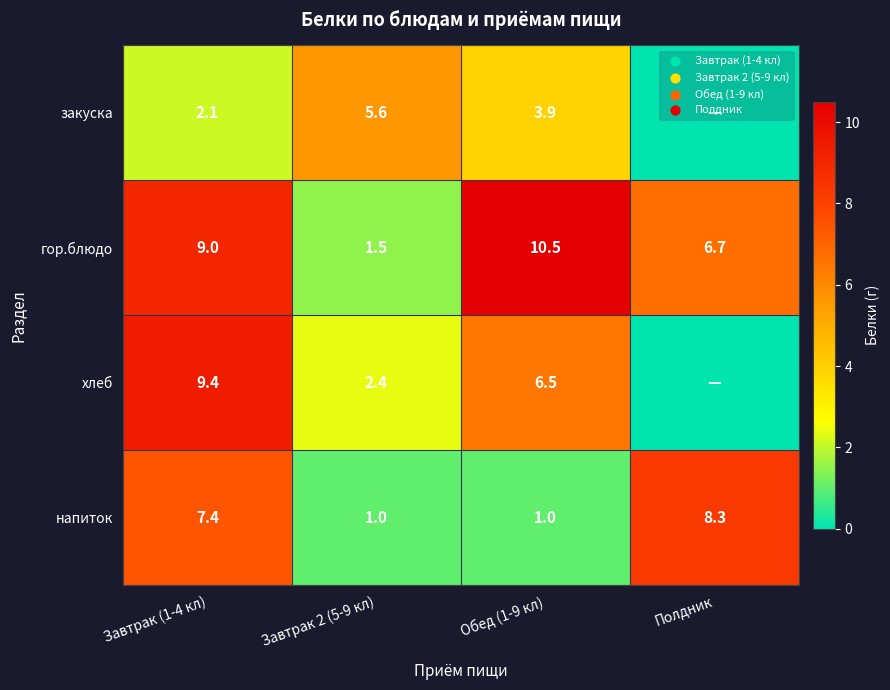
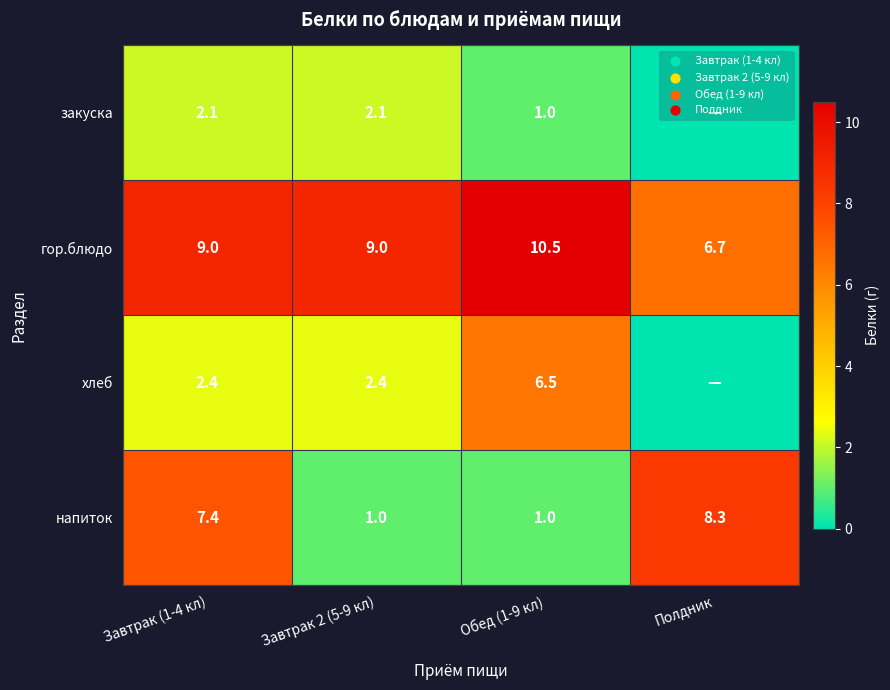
  {
    "закуска": {
      "Завтрак (1-4 кл)": 2.1,
-     "Завтрак 2 (5-9 кл)": 5.6,
-     "Обед (1-9 кл)": 3.9
+     "Завтрак 2 (5-9 кл)": 2.1,
+     "Обед (1-9 кл)": 1.0
    },
    "гор.блюдо": {
      "Завтрак (1-4 кл)": 9.0,
-     "Завтрак 2 (5-9 кл)": 1.5,
+     "Завтрак 2 (5-9 кл)": 9.0,
      "Обед (1-9 кл)": 10.5,
      "Полдник": 6.7
    },
    "хлеб": {
-     "Завтрак (1-4 кл)": 9.4,
+     "Завтрак (1-4 кл)": 2.4,
      "Завтрак 2 (5-9 кл)": 2.4,
      "Обед (1-9 кл)": 6.5
    },
    "напиток": {
      "Завтрак (1-4 кл)": 7.4,
      "Завтрак 2 (5-9 кл)": 1.0,
      "Обед (1-9 кл)": 1.0,
      "Полдник": 8.3
    }
  }
